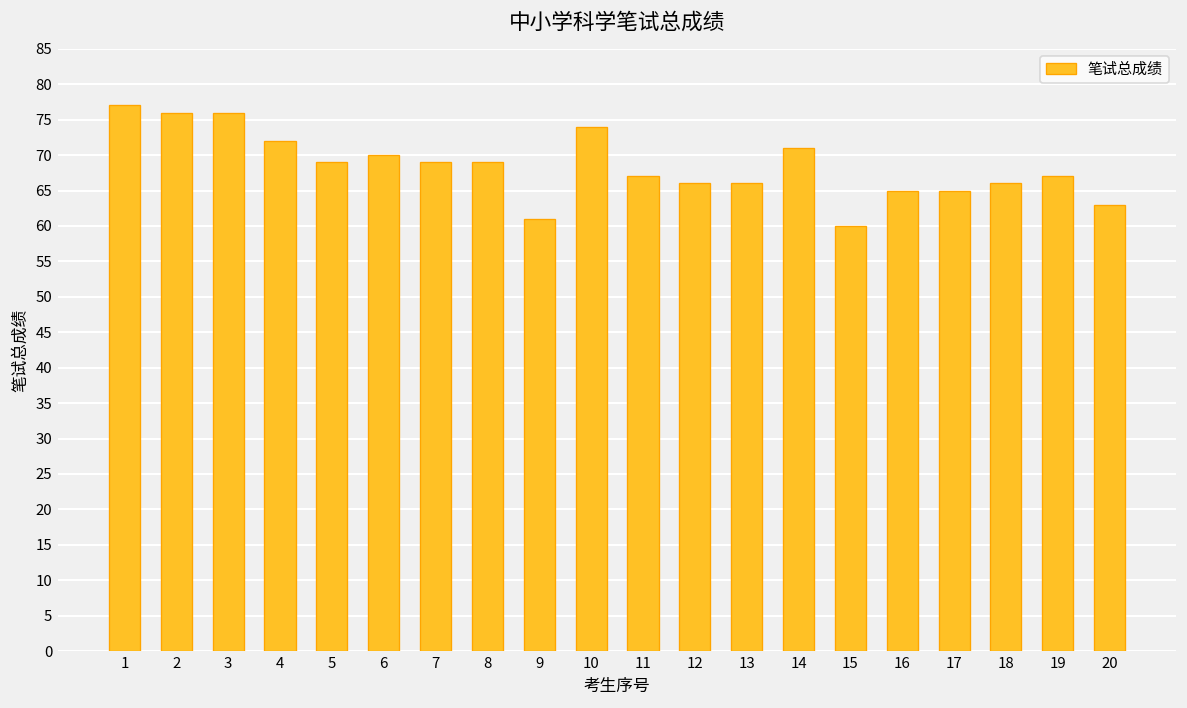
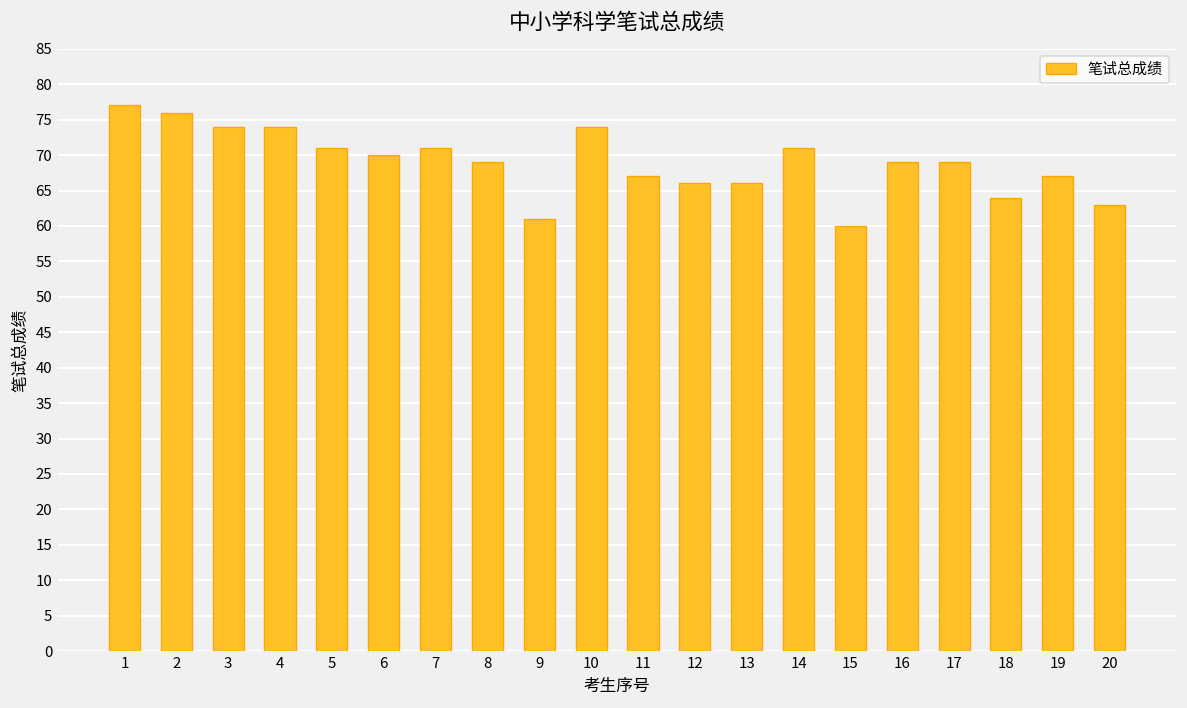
  {
    "1": 77,
    "2": 76,
-   "3": 76,
-   "4": 72,
-   "5": 69,
+   "3": 74,
+   "4": 74,
+   "5": 71,
    "6": 70,
-   "7": 69,
+   "7": 71,
    "8": 69,
    "9": 61,
    "10": 74,
    "11": 67,
    "12": 66,
    "13": 66,
    "14": 71,
    "15": 60,
-   "16": 65,
-   "17": 65,
-   "18": 66,
+   "16": 69,
+   "17": 69,
+   "18": 64,
    "19": 67,
    "20": 63
  }
